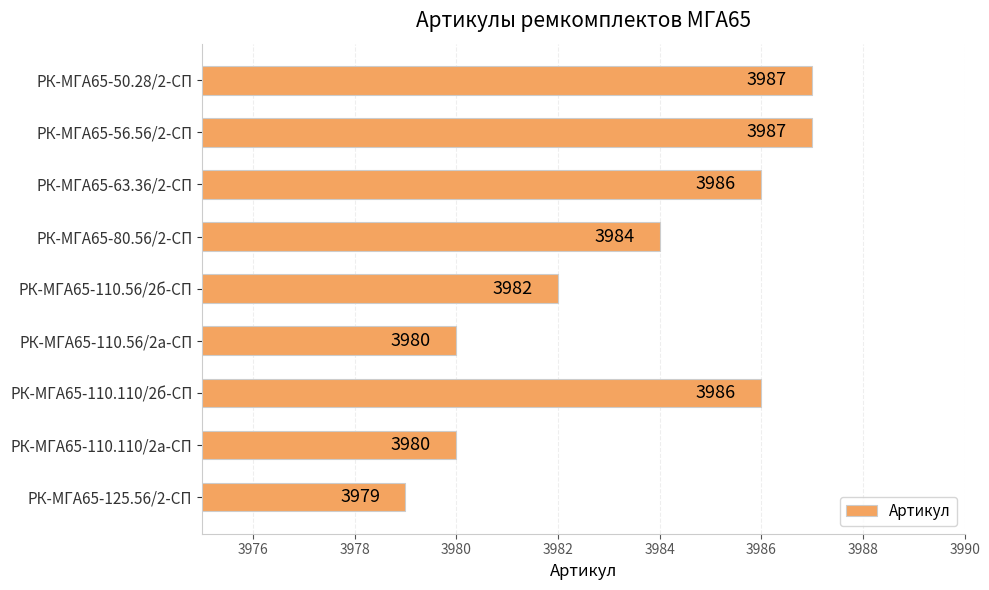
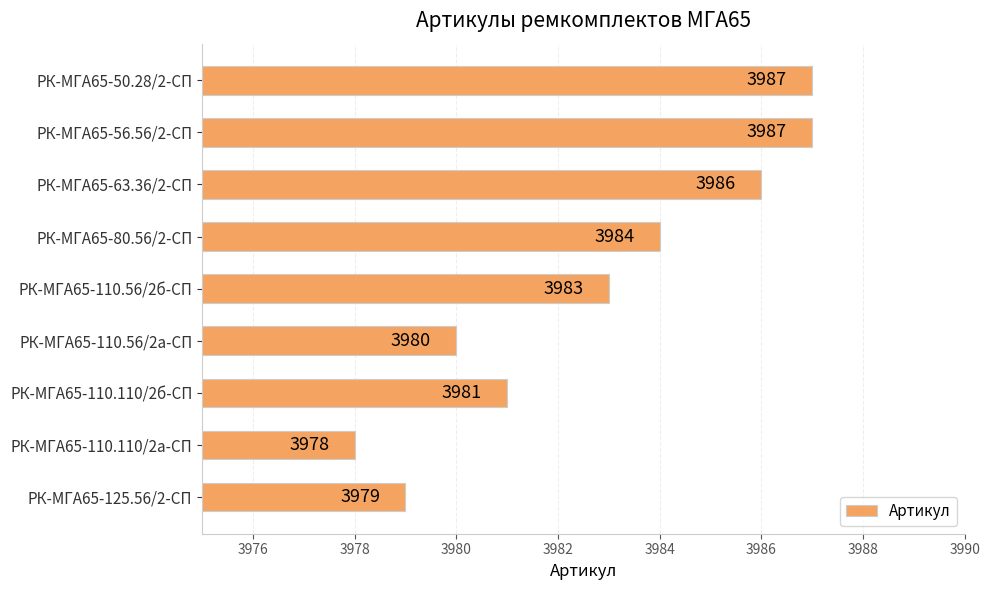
  {
    "РК-МГА65-50.28/2-СП": 3987,
    "РК-МГА65-56.56/2-СП": 3987,
    "РК-МГА65-63.36/2-СП": 3986,
    "РК-МГА65-80.56/2-СП": 3984,
-   "РК-МГА65-110.56/2б-СП": 3982,
+   "РК-МГА65-110.56/2б-СП": 3983,
    "РК-МГА65-110.56/2а-СП": 3980,
-   "РК-МГА65-110.110/2б-СП": 3986,
-   "РК-МГА65-110.110/2а-СП": 3980,
+   "РК-МГА65-110.110/2б-СП": 3981,
+   "РК-МГА65-110.110/2а-СП": 3978,
    "РК-МГА65-125.56/2-СП": 3979
  }
